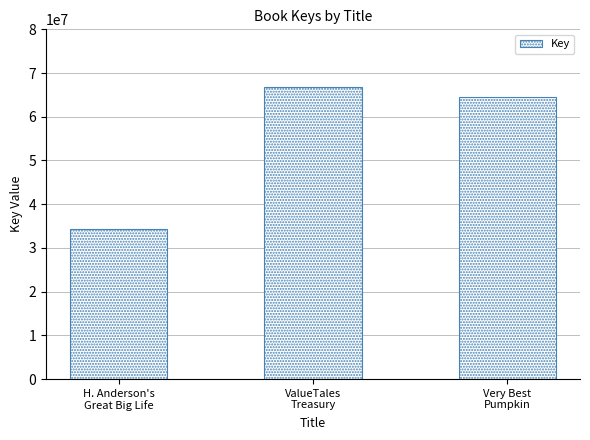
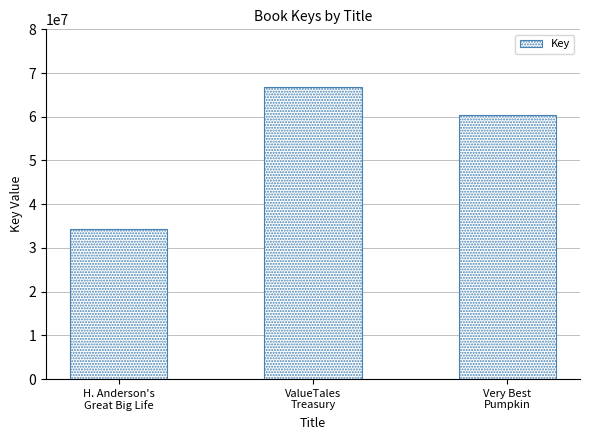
  {
    "H. Anderson's Great Big Life": 34000000,
    "ValueTales Treasury": 67000000,
-   "Very Best Pumpkin": 64000000
+   "Very Best Pumpkin": 60000000
  }
